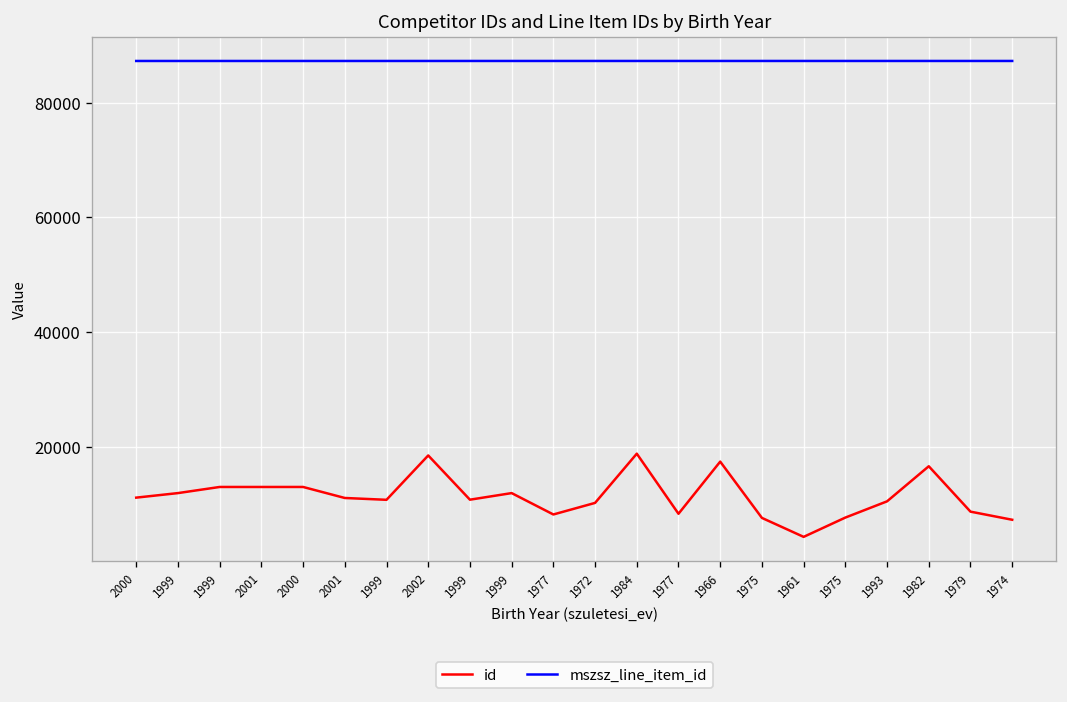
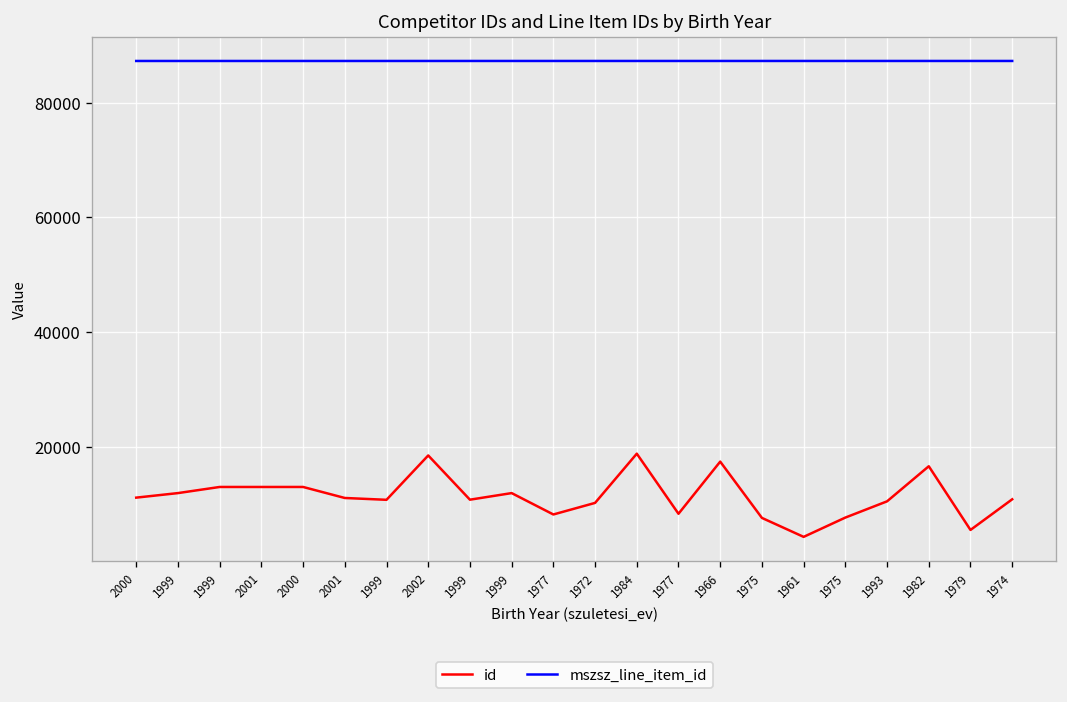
  {
    "id": {
      "2002": 19000,
      "1972": 10000,
      "1984": 19000,
      "1966": 17000,
      "1961": 4000,
      "1993": 11000,
      "1982": 17000,
-     "1979": 9000,
-     "1974": 7000
+     "1979": 6000,
+     "1974": 11000
    },
    "mszsz_line_item_id": {
      "2002": 87000,
      "1972": 87000,
      "1984": 87000,
      "1966": 87000,
      "1961": 87000,
      "1993": 87000,
      "1982": 87000,
      "1979": 87000,
      "1974": 87000
    }
  }
